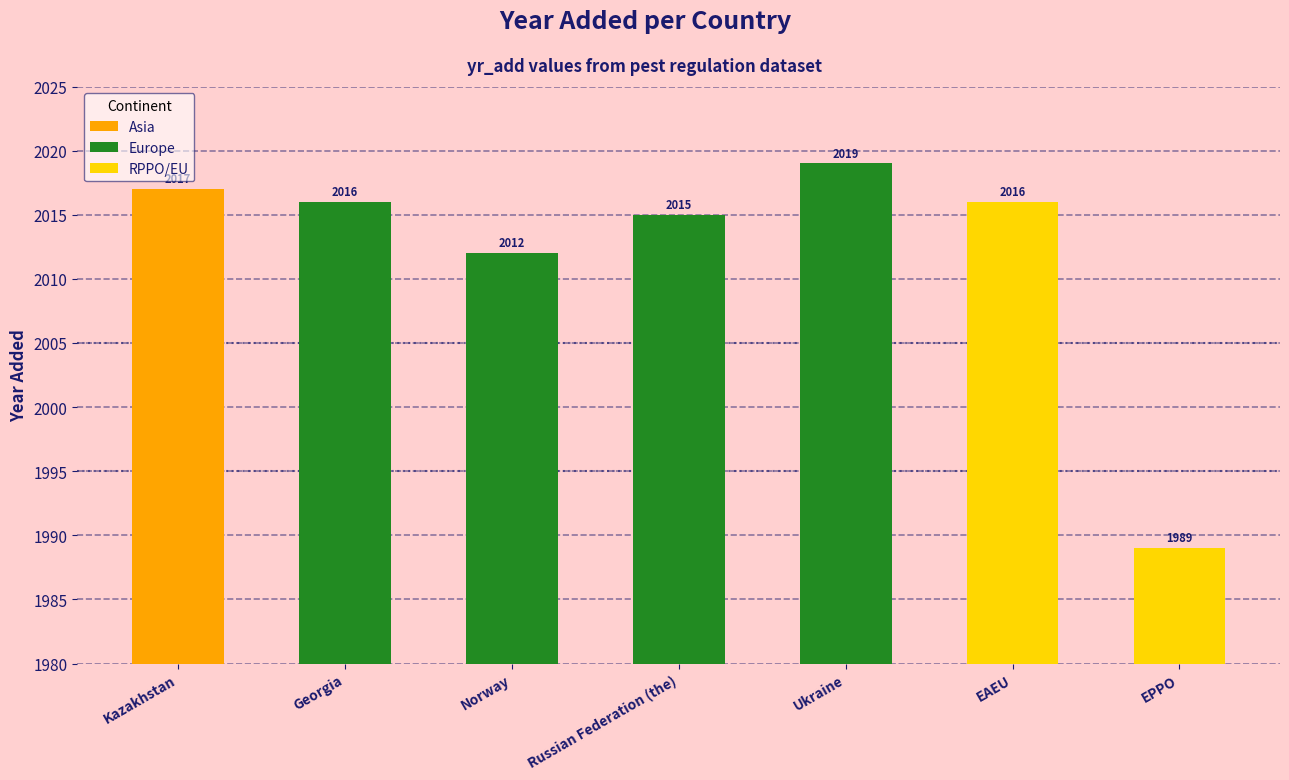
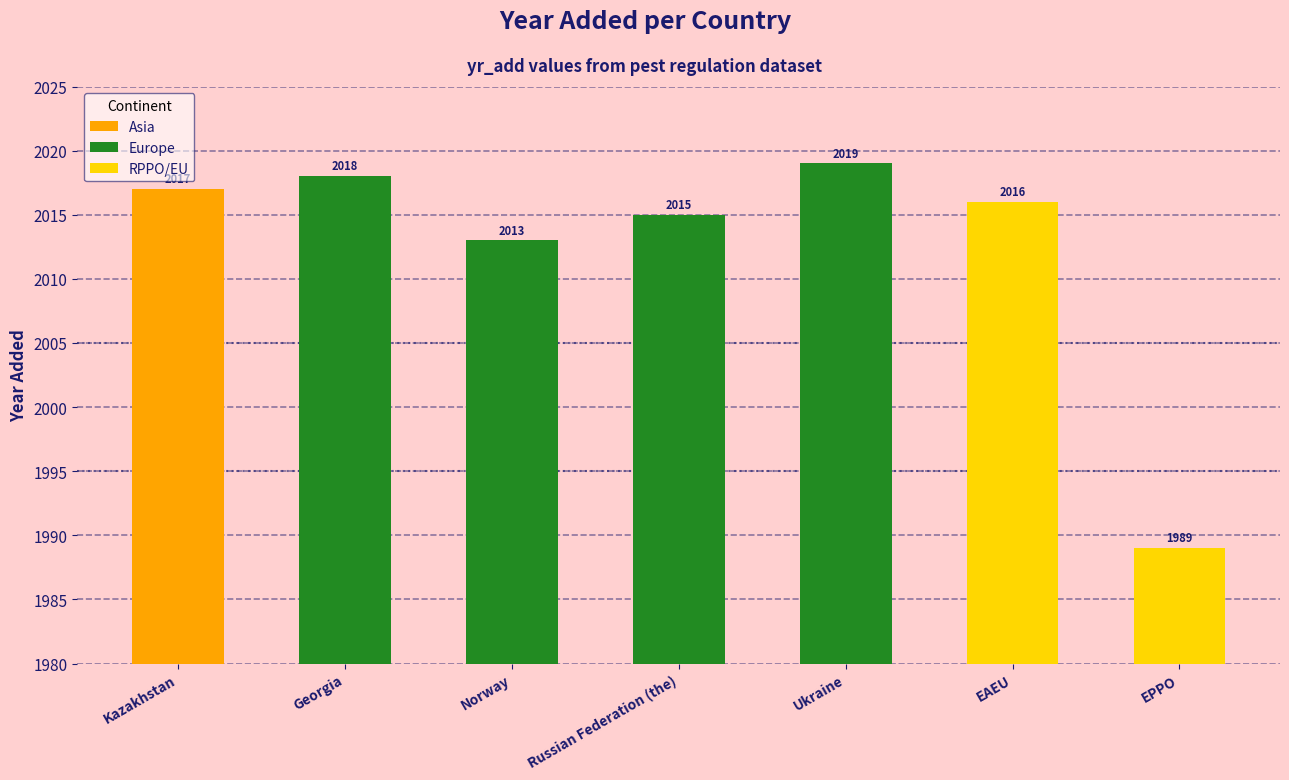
  {
-   "Georgia": 2016,
-   "Norway": 2012,
+   "Georgia": 2018,
+   "Norway": 2013,
    "Russian Federation (the)": 2015,
    "Ukraine": 2019,
    "EAEU": 2016,
    "EPPO": 1989
  }
